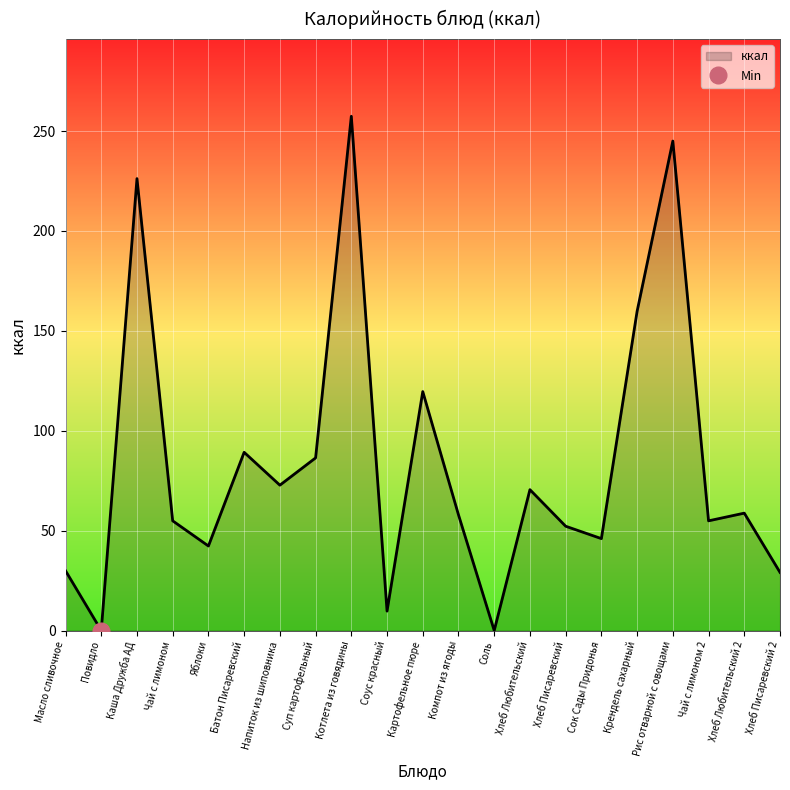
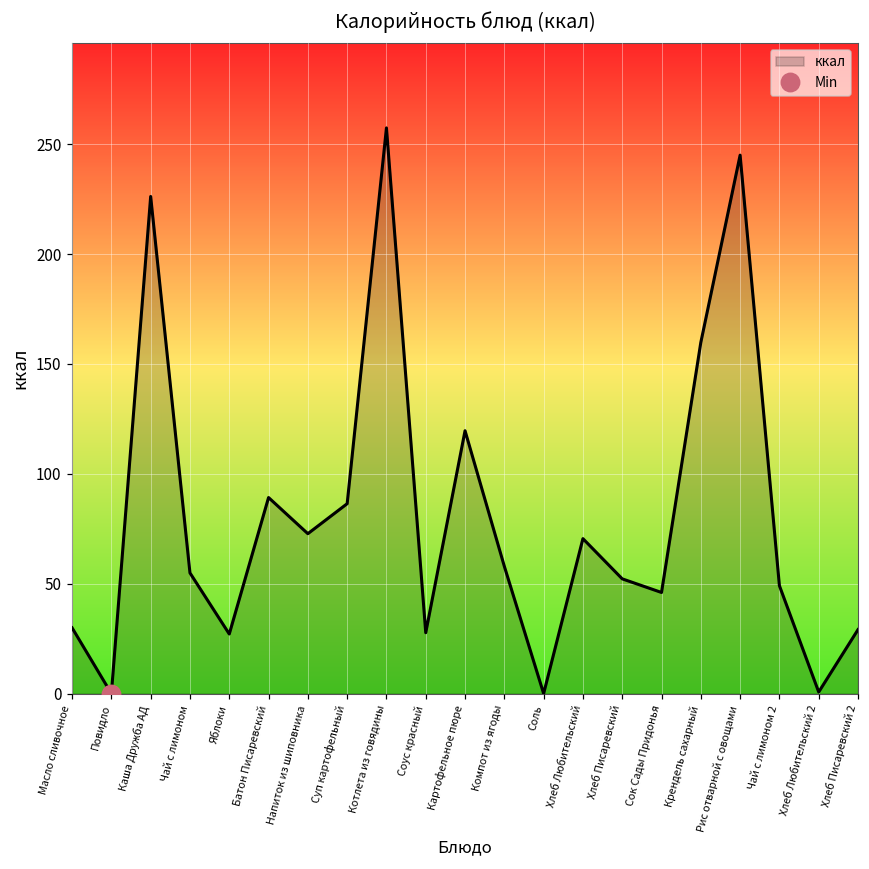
  {
    "ккал": {
      "Масло сливочное": 30,
      "Каша Дружба АД": 226,
      "Чай с лимоном": 55,
-     "Яблоки": 42,
+     "Яблоки": 27,
      "Батон Писаревский": 89,
      "Напиток из шиповника": 73,
      "Суп картофельный": 86,
      "Котлета из говядины": 257,
-     "Соус красный": 10,
+     "Соус красный": 28,
      "Картофельное пюре": 120,
      "Компот из ягоды": 58,
      "Соль": 0,
      "Хлеб Любительский": 71,
      "Хлеб Писаревский": 52,
      "Сок Сады Придонья": 46,
      "Крендель сахарный": 160,
      "Рис отварной с овощами": 245,
-     "Чай с лимоном 2": 55,
-     "Хлеб Любительский 2": 59,
+     "Чай с лимоном 2": 49,
+     "Хлеб Любительский 2": 1,
      "Хлеб Писаревский 2": 29
    }
  }
